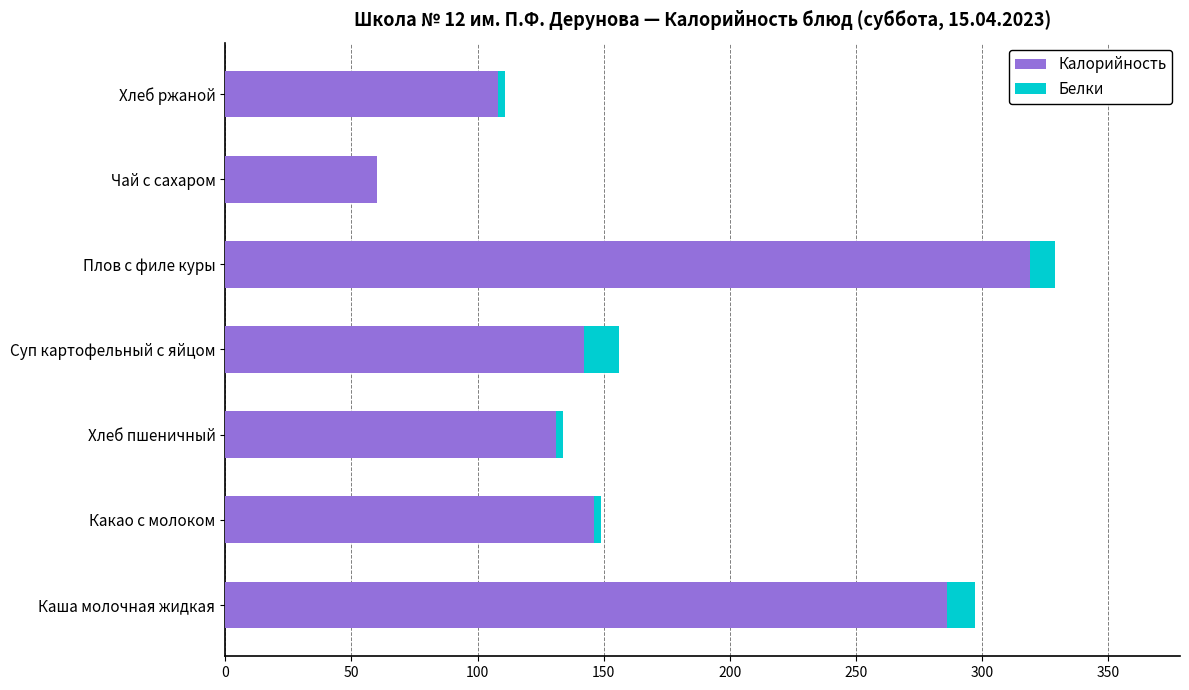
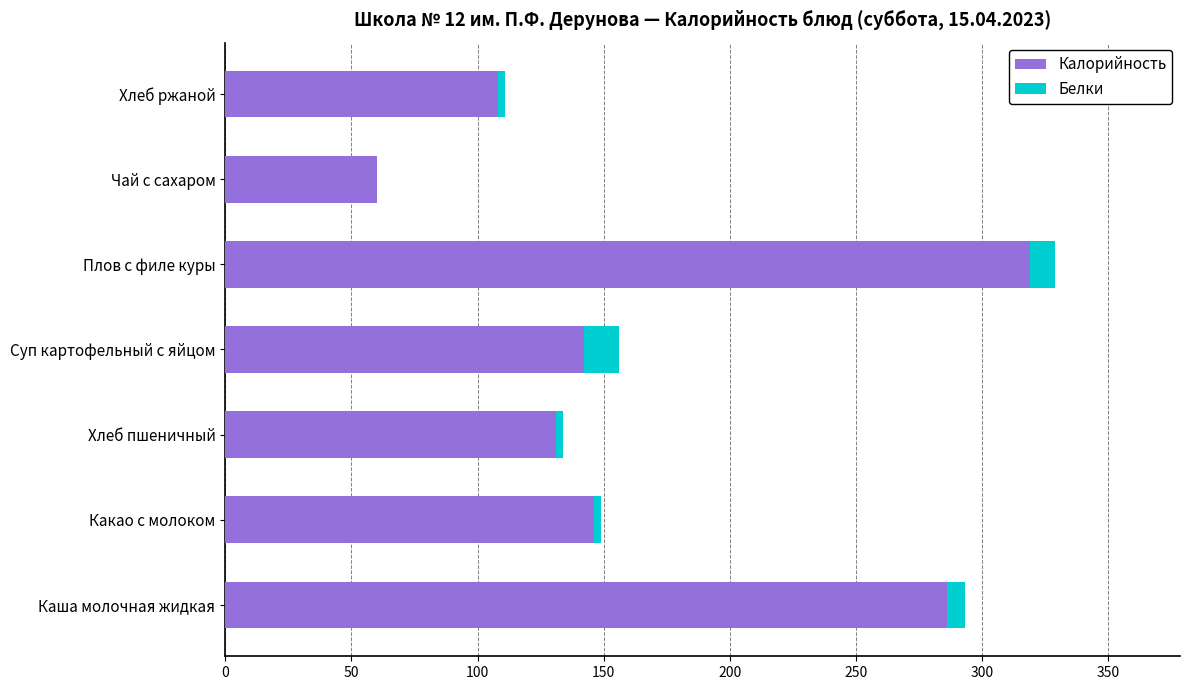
  {
    "Калорийность": {
      "Хлеб ржаной": 108,
      "Чай с сахаром": 60,
      "Плов с филе куры": 319,
      "Суп картофельный с яйцом": 142,
      "Хлеб пшеничный": 131,
      "Какао с молоком": 146,
      "Каша молочная жидкая": 286
    },
    "Белки": {
      "Хлеб ржаной": 3,
      "Чай с сахаром": 0,
      "Плов с филе куры": 10,
      "Суп картофельный с яйцом": 14,
      "Хлеб пшеничный": 3,
      "Какао с молоком": 3,
-     "Каша молочная жидкая": 11
+     "Каша молочная жидкая": 7
    }
  }
